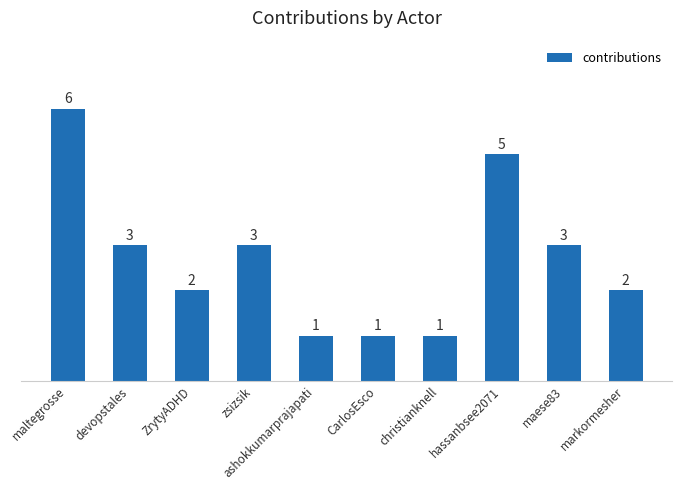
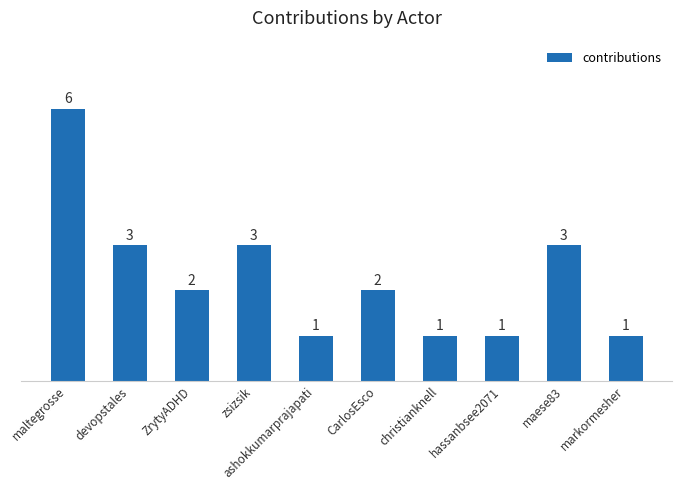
  {
    "maltegrosse": 6,
    "devopstales": 3,
    "ZrytyADHD": 2,
    "zsizsik": 3,
    "ashokkumarprajapati": 1,
-   "CarlosEsco": 1,
+   "CarlosEsco": 2,
    "christianknell": 1,
-   "hassanbsee2071": 5,
+   "hassanbsee2071": 1,
    "maese83": 3,
-   "markormesher": 2
+   "markormesher": 1
  }
